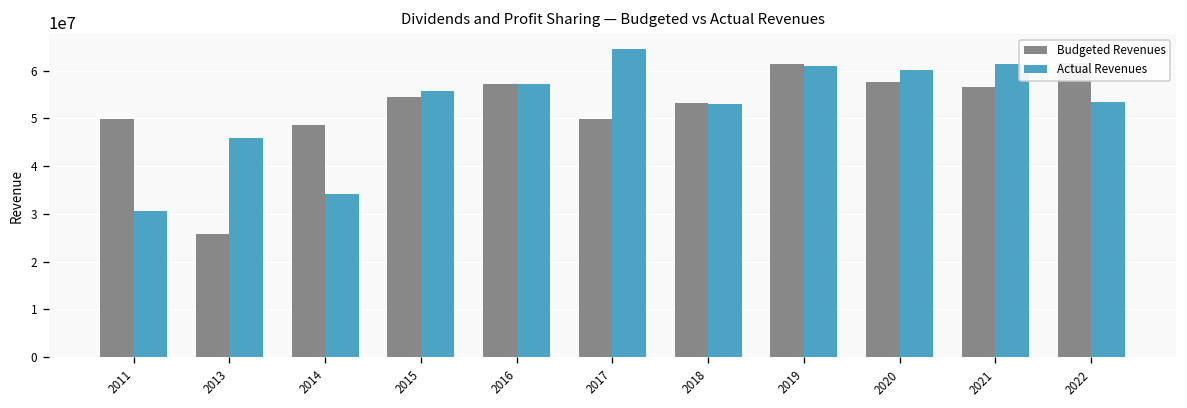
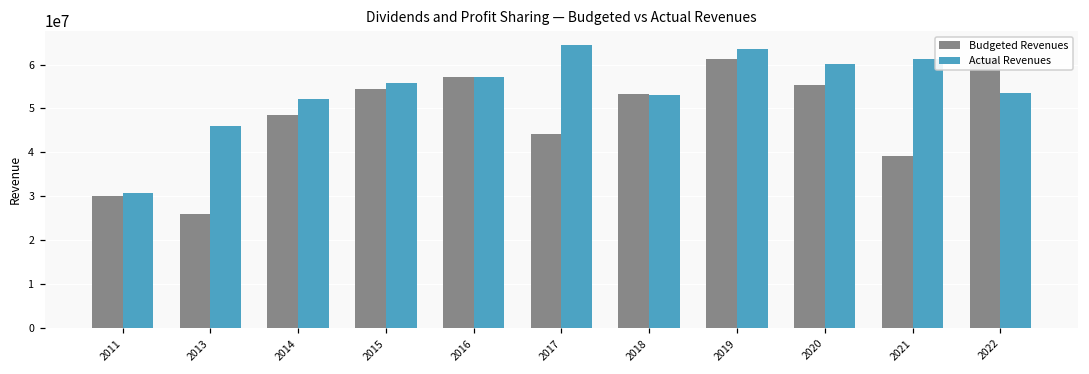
  {
    "Budgeted Revenues": {
-     "2011": 50000000,
+     "2011": 30000000,
      "2013": 26000000,
      "2014": 49000000,
      "2015": 54000000,
      "2016": 57000000,
-     "2017": 50000000,
+     "2017": 44000000,
      "2018": 53000000,
      "2019": 61000000,
-     "2020": 58000000,
-     "2021": 57000000
+     "2020": 55000000,
+     "2021": 39000000
    },
    "Actual Revenues": {
      "2011": 31000000,
      "2013": 46000000,
-     "2014": 34000000,
+     "2014": 52000000,
      "2015": 56000000,
      "2016": 57000000,
      "2017": 64000000,
      "2018": 53000000,
-     "2019": 61000000,
+     "2019": 64000000,
      "2020": 60000000,
      "2021": 61000000,
      "2022": 53000000
    }
  }
